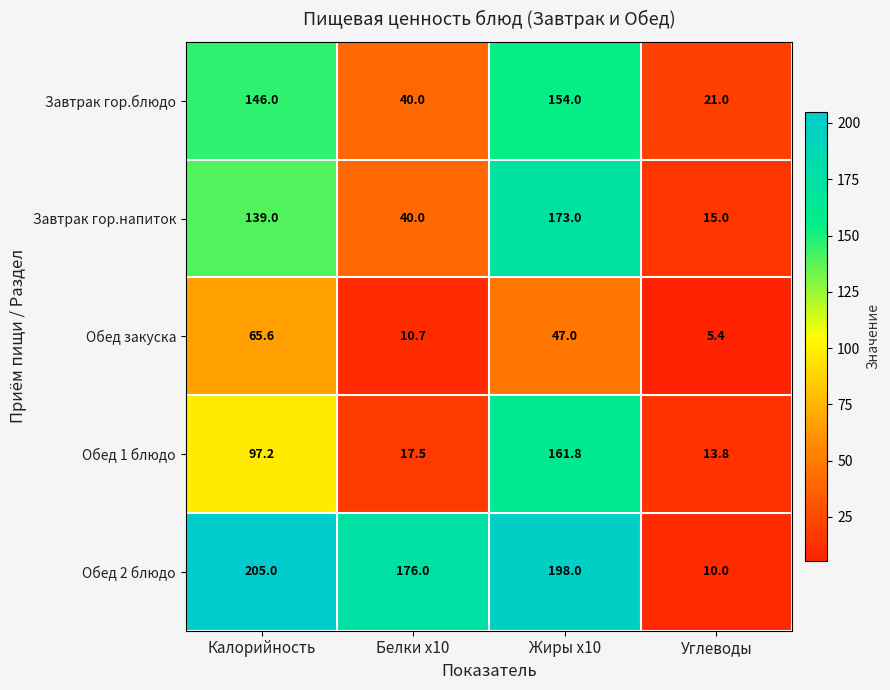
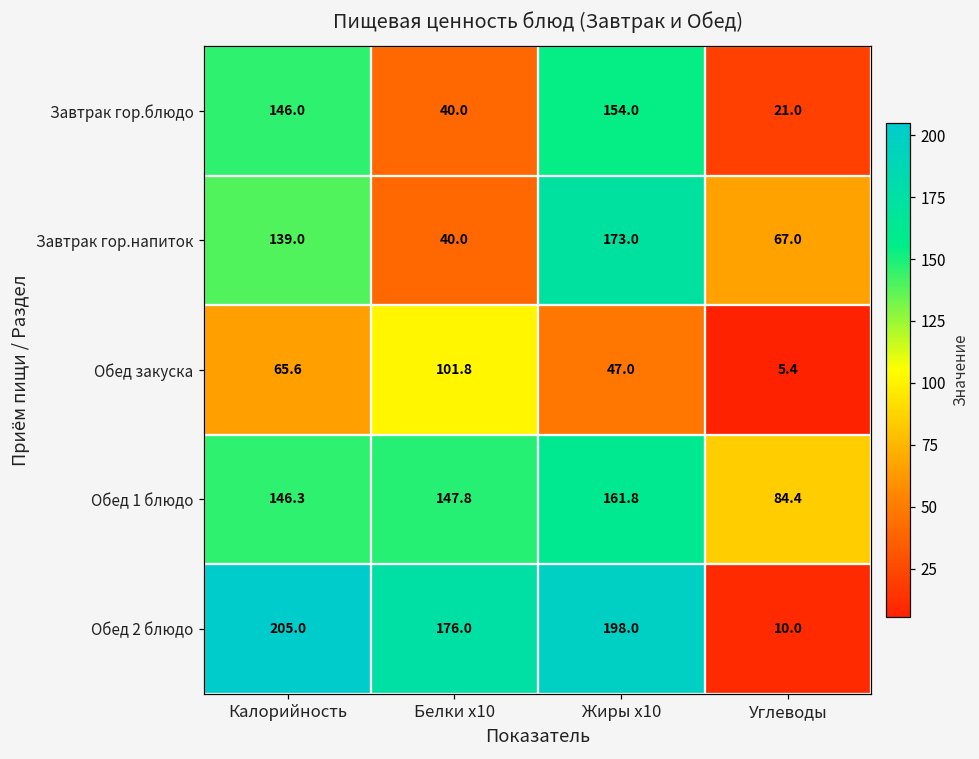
  {
    "Завтрак гор.блюдо": {
      "Калорийность": 146.0,
      "Белки x10": 40.0,
      "Жиры x10": 154.0,
      "Углеводы": 21.0
    },
    "Завтрак гор.напиток": {
      "Калорийность": 139.0,
      "Белки x10": 40.0,
      "Жиры x10": 173.0,
-     "Углеводы": 15.0
+     "Углеводы": 67.0
    },
    "Обед закуска": {
      "Калорийность": 65.6,
-     "Белки x10": 10.7,
+     "Белки x10": 101.8,
      "Жиры x10": 47.0,
      "Углеводы": 5.4
    },
    "Обед 1 блюдо": {
-     "Калорийность": 97.2,
-     "Белки x10": 17.5,
+     "Калорийность": 146.3,
+     "Белки x10": 147.8,
      "Жиры x10": 161.8,
-     "Углеводы": 13.8
+     "Углеводы": 84.4
    },
    "Обед 2 блюдо": {
      "Калорийность": 205.0,
      "Белки x10": 176.0,
      "Жиры x10": 198.0,
      "Углеводы": 10.0
    }
  }
